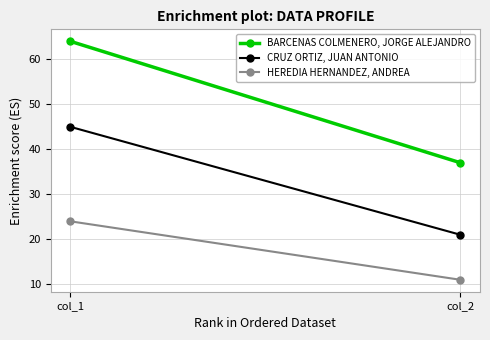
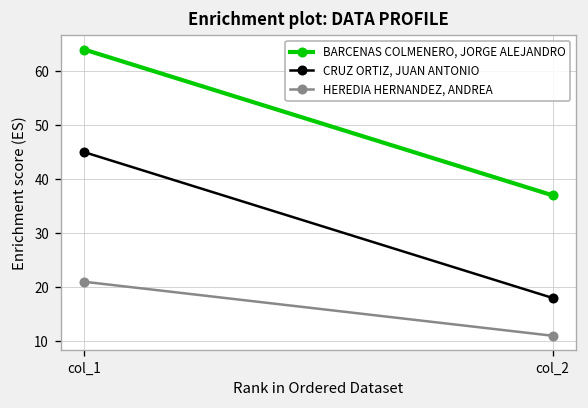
  {
    "BARCENAS COLMENERO, JORGE ALEJANDRO": {
      "col_1": 64,
      "col_2": 37
    },
    "CRUZ ORTIZ, JUAN ANTONIO": {
      "col_1": 45,
-     "col_2": 21
+     "col_2": 18
    },
    "HEREDIA HERNANDEZ, ANDREA": {
-     "col_1": 24,
+     "col_1": 21,
      "col_2": 11
    }
  }
